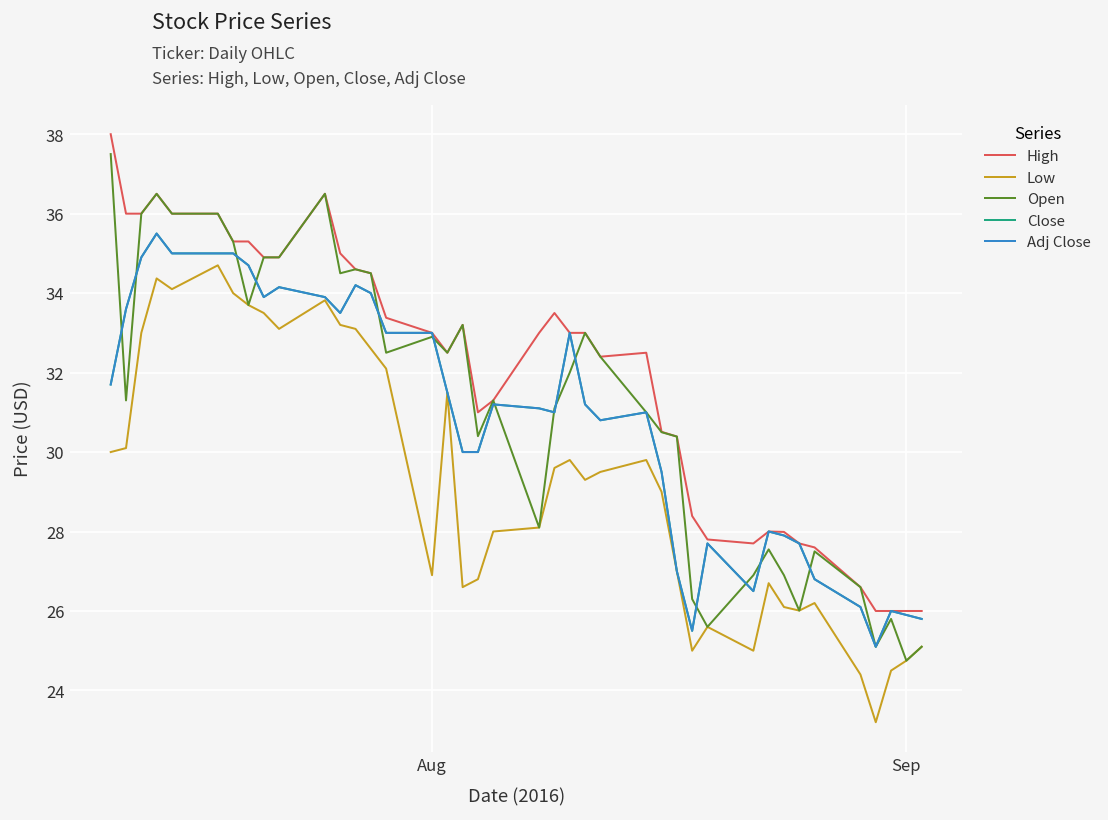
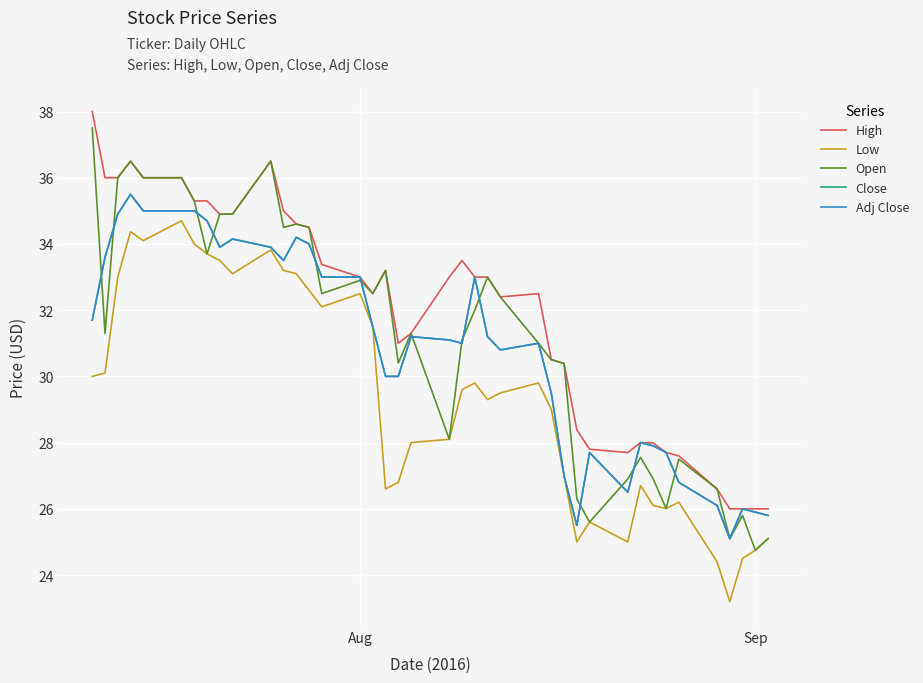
  {
    "High": {
      "Sep": 26.0
    },
    "Low": {
-     "Aug": 26.9
+     "Aug": 32.5
    },
    "Open": {
      "Aug": 32.9
    },
    "Adj Close": {
      "Sep": 25.9
    }
  }
